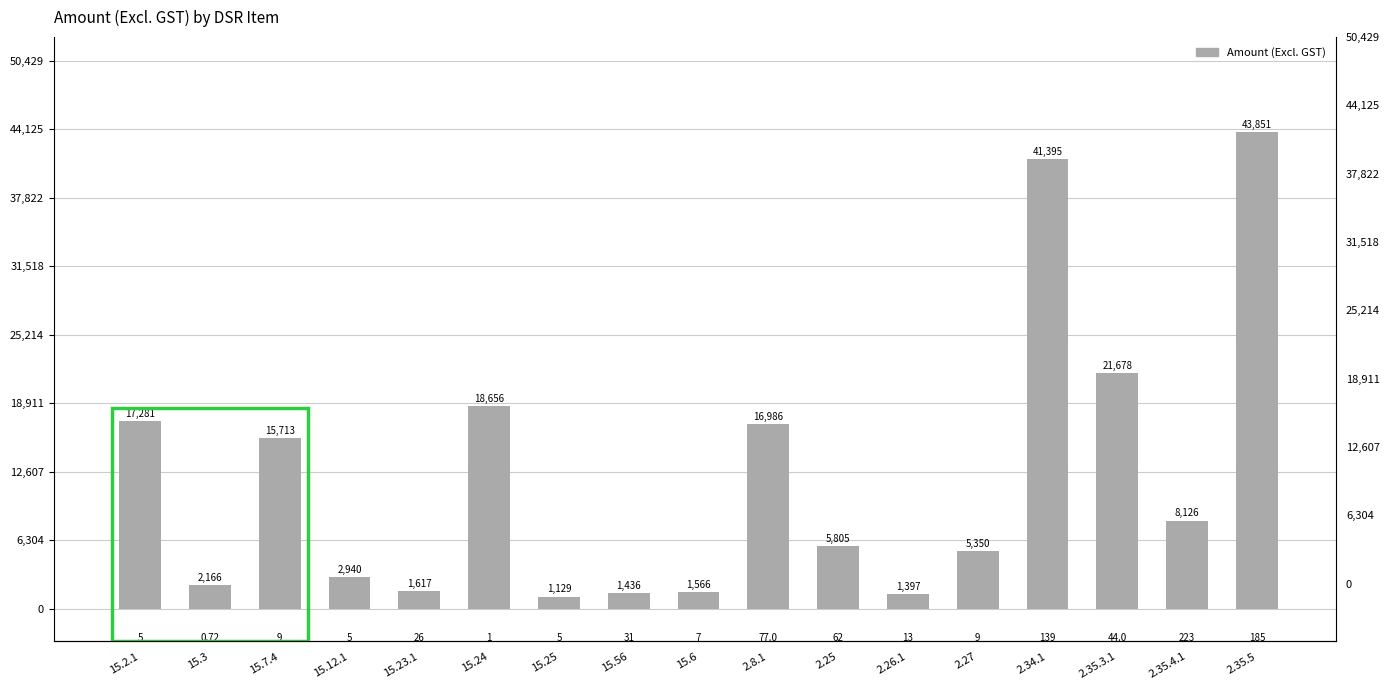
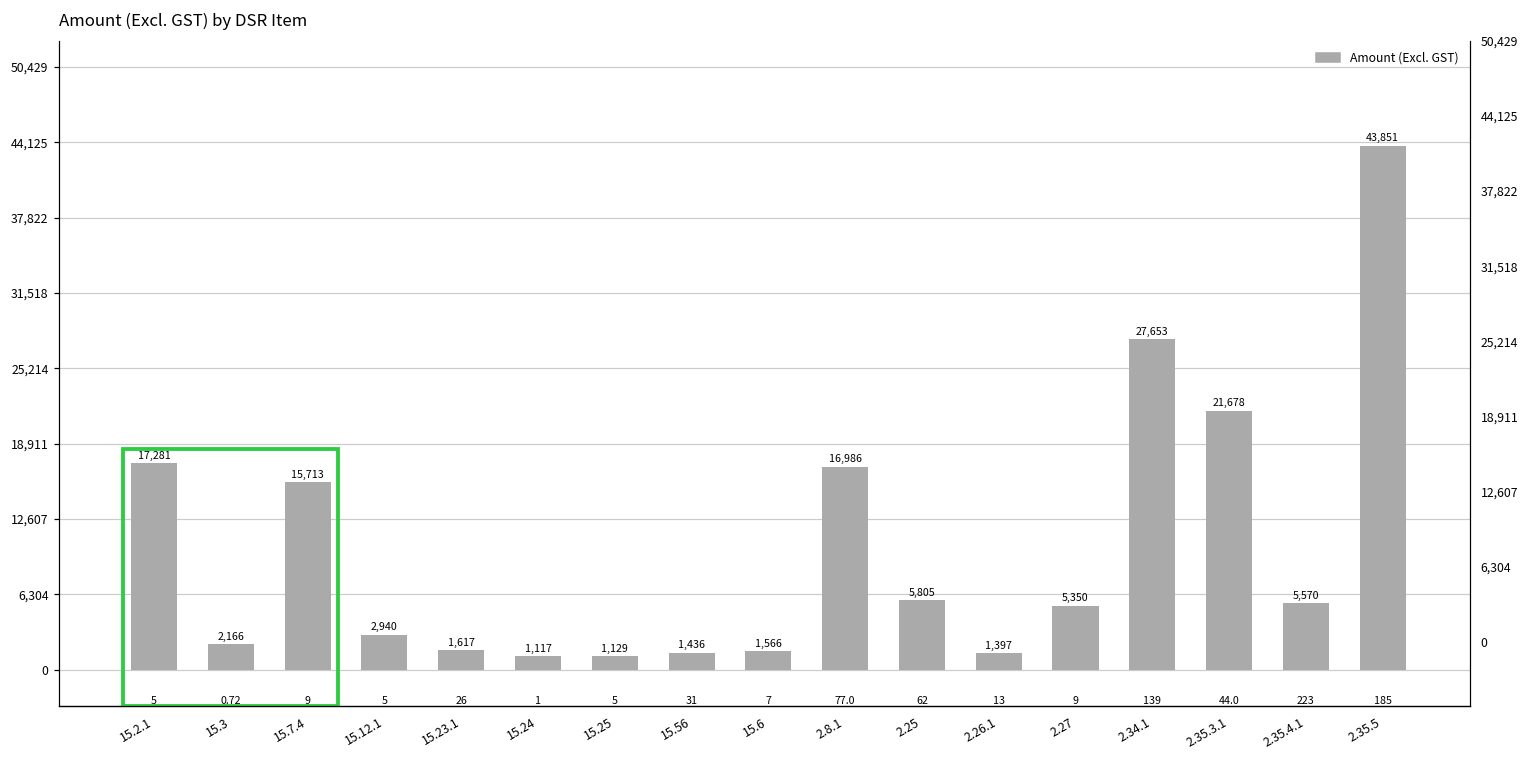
  {
    "15.2.1": "17,281",
    "15.3": "2,166",
    "15.7.4": "15,713",
    "15.12.1": "2,940",
    "15.23.1": "1,617",
-   "15.24": "18,656",
+   "15.24": "1,117",
    "15.25": "1,129",
    "15.56": "1,436",
    "15.6": "1,566",
    "2.8.1": "16,986",
    "2.25": "5,805",
    "2.26.1": "1,397",
    "2.27": "5,350",
-   "2.34.1": "41,395",
+   "2.34.1": "27,653",
    "2.35.3.1": "21,678",
-   "2.35.4.1": "8,126",
+   "2.35.4.1": "5,570",
    "2.35.5": "43,851"
  }
